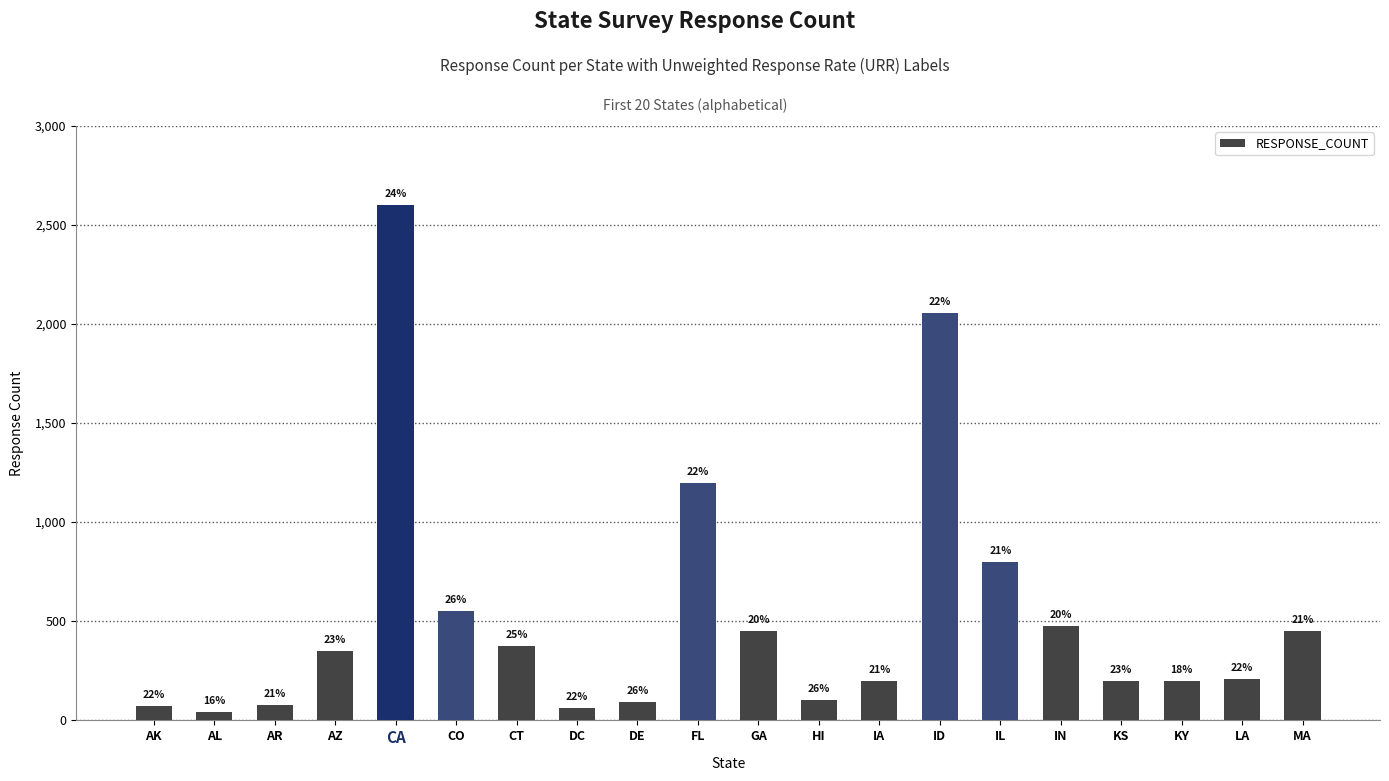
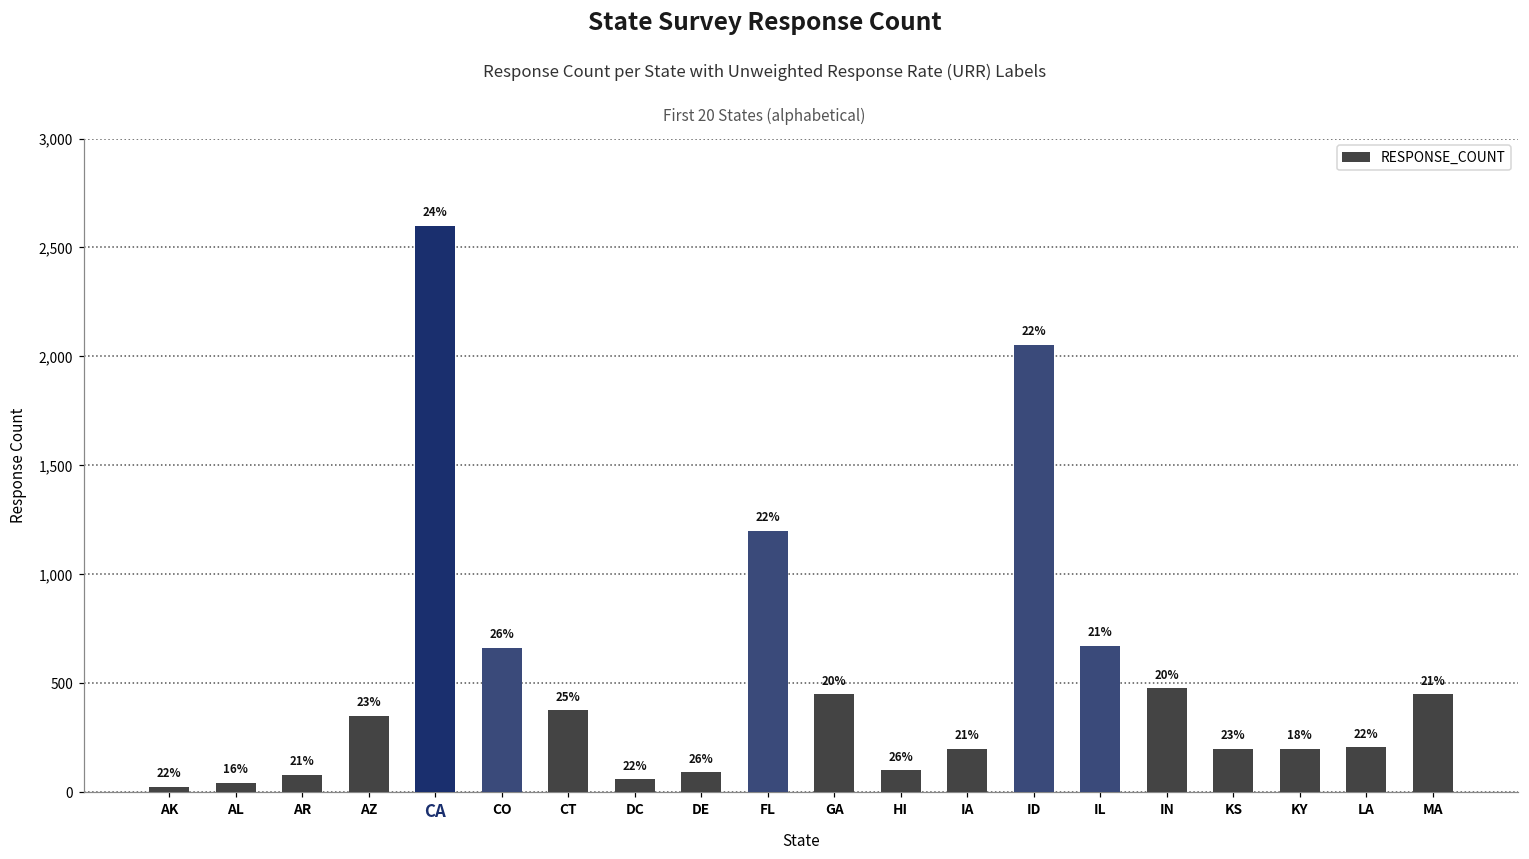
  {
-   "AK": 70,
-   "CO": 550,
-   "IL": 800
+   "AK": 20,
+   "CO": 660,
+   "IL": 670
  }
